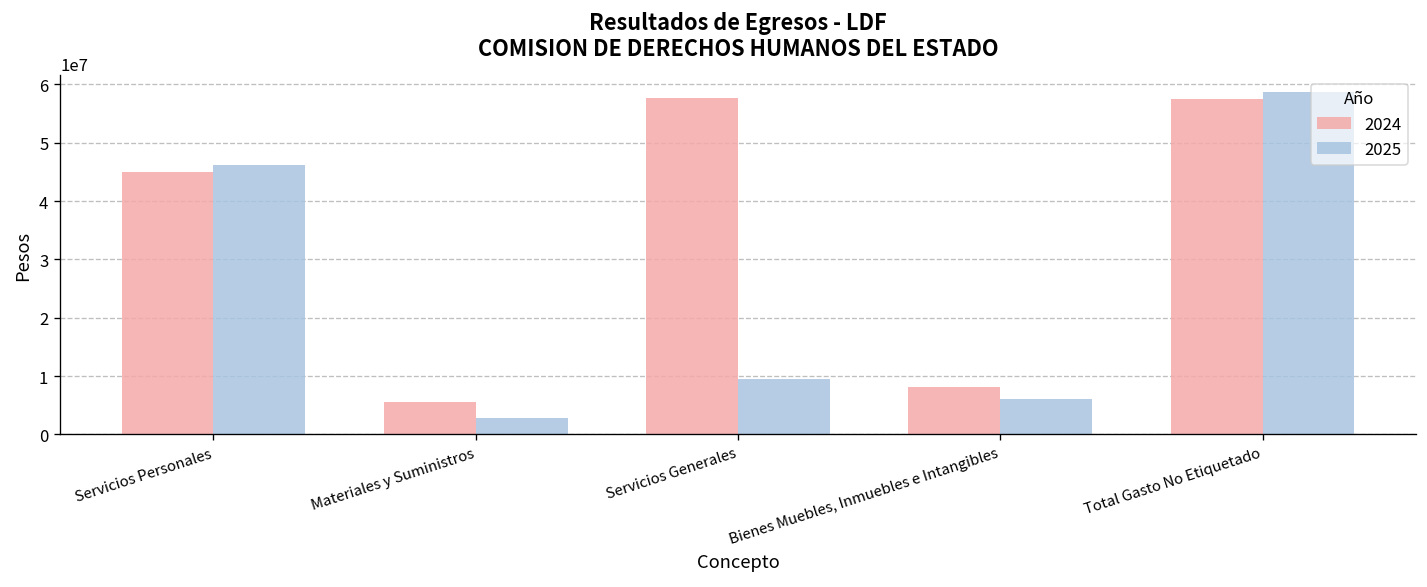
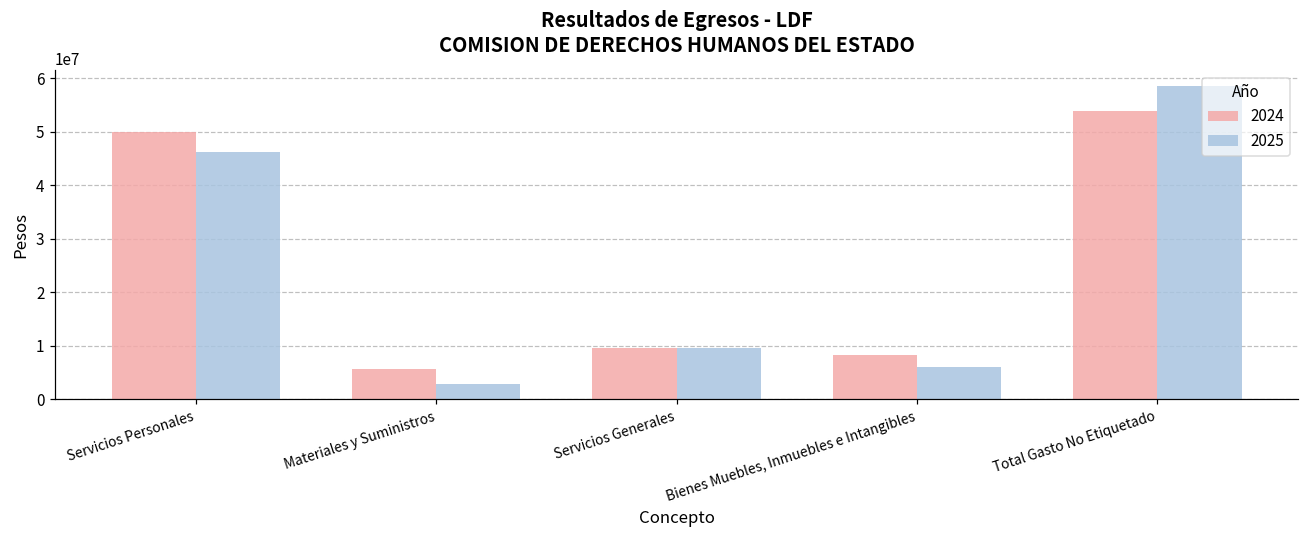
  {
    "2024": {
-     "Servicios Personales": 45000000,
+     "Servicios Personales": 50000000,
      "Materiales y Suministros": 6000000,
-     "Servicios Generales": 58000000,
+     "Servicios Generales": 10000000,
      "Bienes Muebles, Inmuebles e Intangibles": 8000000,
-     "Total Gasto No Etiquetado": 57000000
+     "Total Gasto No Etiquetado": 54000000
    },
    "2025": {
      "Servicios Personales": 46000000,
      "Materiales y Suministros": 3000000,
      "Servicios Generales": 10000000,
      "Bienes Muebles, Inmuebles e Intangibles": 6000000,
      "Total Gasto No Etiquetado": 59000000
    }
  }
